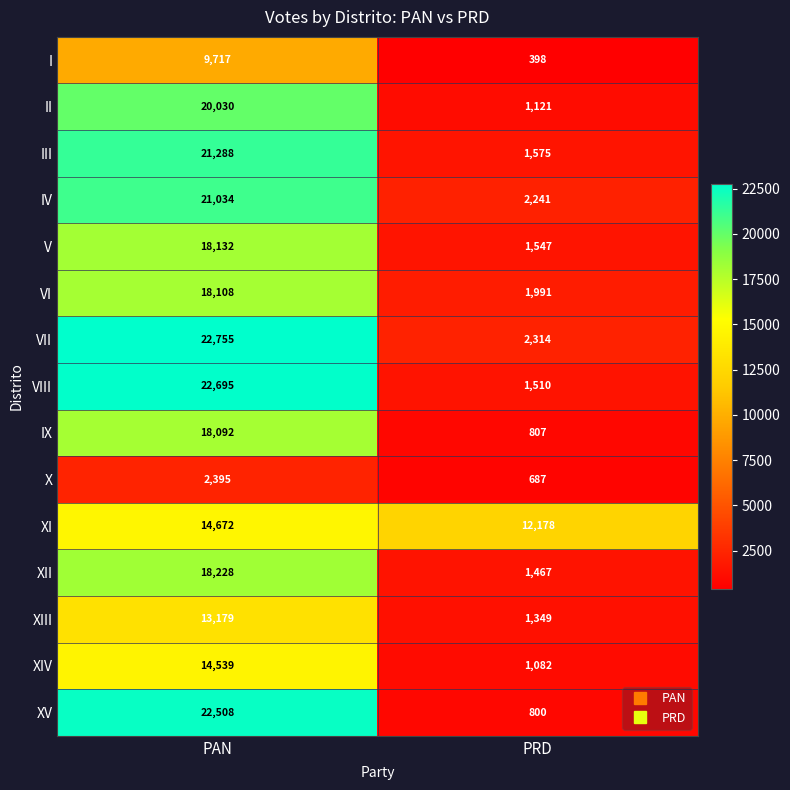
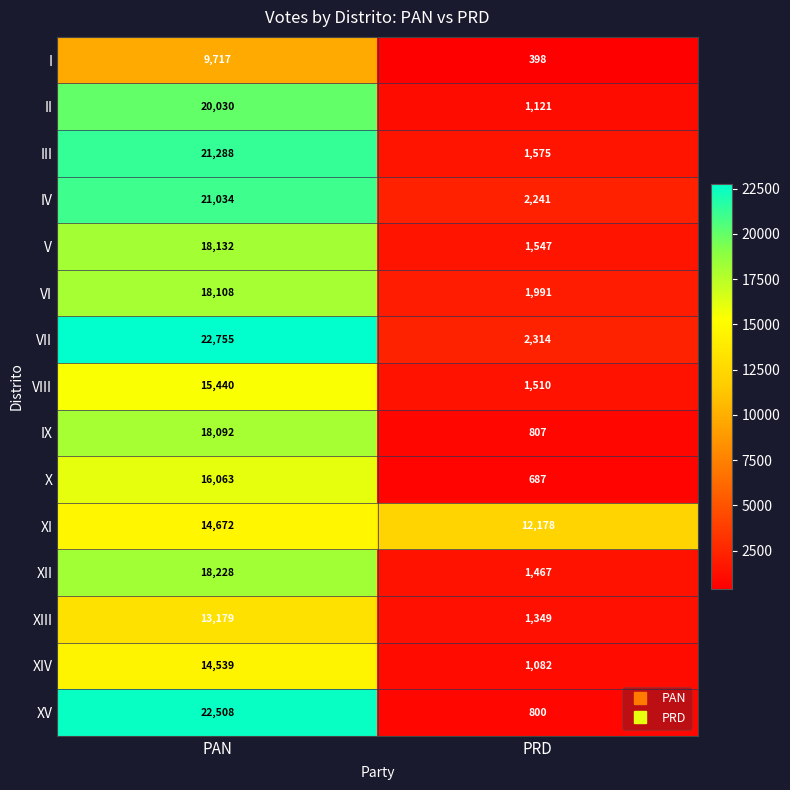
  {
    "I": {
      "PAN": "9,717",
      "PRD": "398"
    },
    "II": {
      "PAN": "20,030",
      "PRD": "1,121"
    },
    "III": {
      "PAN": "21,288",
      "PRD": "1,575"
    },
    "IV": {
      "PAN": "21,034",
      "PRD": "2,241"
    },
    "V": {
      "PAN": "18,132",
      "PRD": "1,547"
    },
    "VI": {
      "PAN": "18,108",
      "PRD": "1,991"
    },
    "VII": {
      "PAN": "22,755",
      "PRD": "2,314"
    },
    "VIII": {
-     "PAN": "22,695",
+     "PAN": "15,440",
      "PRD": "1,510"
    },
    "IX": {
      "PAN": "18,092",
      "PRD": "807"
    },
    "X": {
-     "PAN": "2,395",
+     "PAN": "16,063",
      "PRD": "687"
    },
    "XI": {
      "PAN": "14,672",
      "PRD": "12,178"
    },
    "XII": {
      "PAN": "18,228",
      "PRD": "1,467"
    },
    "XIII": {
      "PAN": "13,179",
      "PRD": "1,349"
    },
    "XIV": {
      "PAN": "14,539",
      "PRD": "1,082"
    },
    "XV": {
      "PAN": "22,508",
      "PRD": "800"
    }
  }
